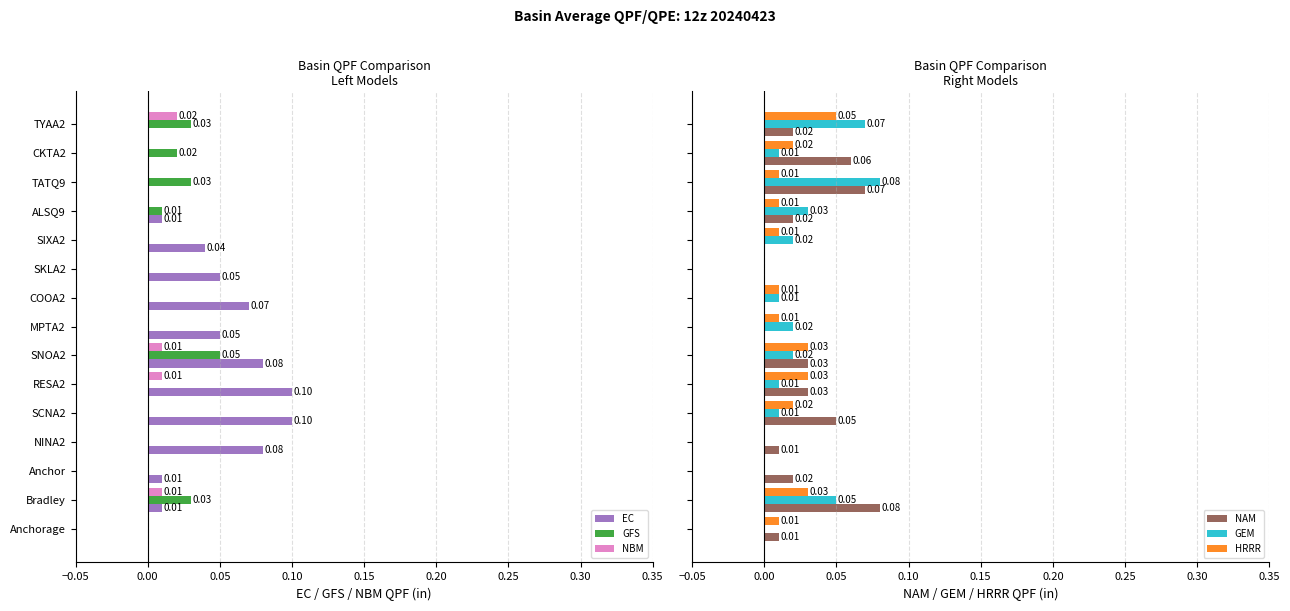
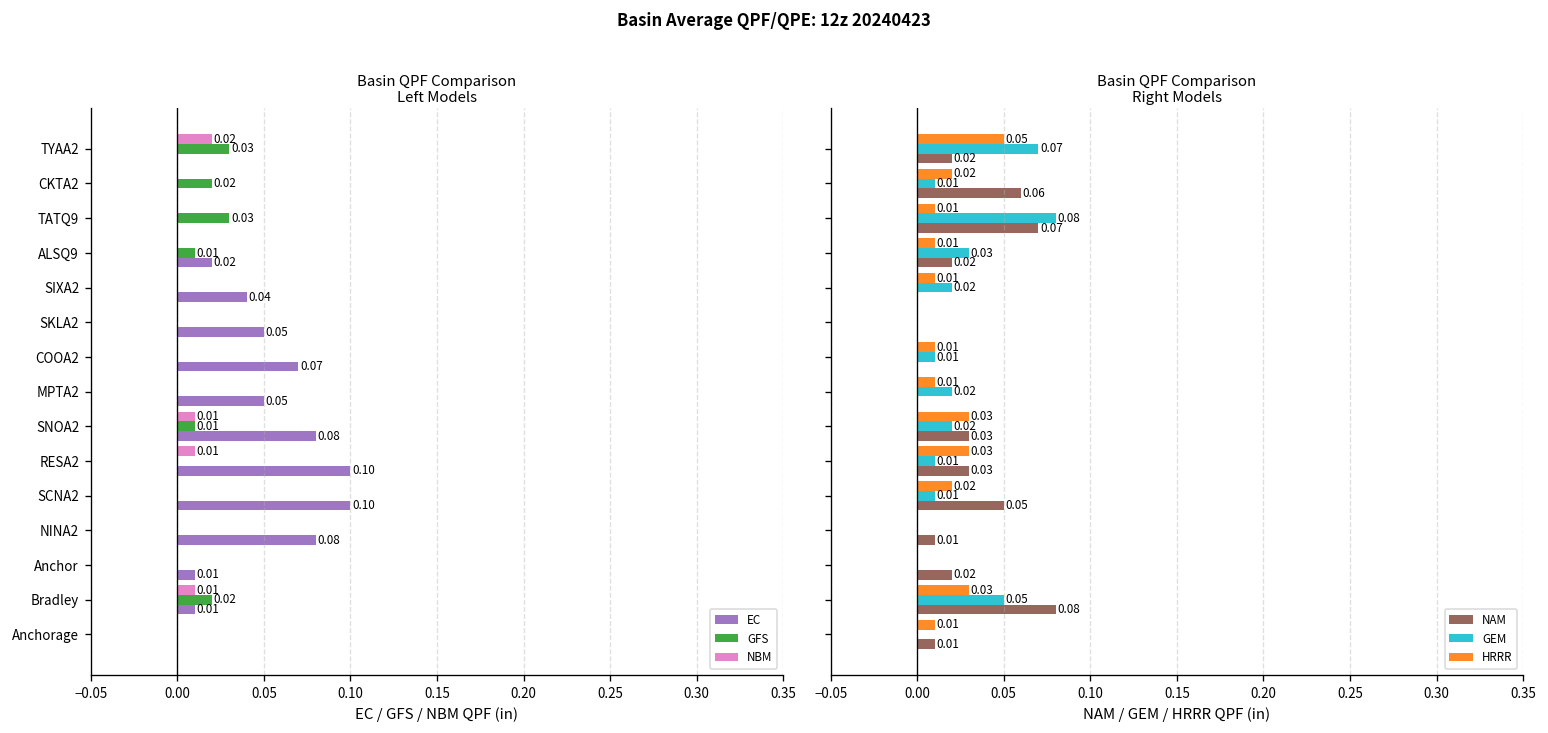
  {
    "Basin QPF Comparison Left Models": {
      "EC": {
-       "ALSQ9": 0.01,
+       "ALSQ9": 0.02,
        "SIXA2": 0.04,
        "SKLA2": 0.05,
        "COOA2": 0.07,
        "MPTA2": 0.05,
        "SNOA2": 0.08,
        "RESA2": 0.10,
        "SCNA2": 0.10,
        "NINA2": 0.08,
        "Anchor": 0.01,
        "Bradley": 0.01
      },
      "GFS": {
        "TYAA2": 0.03,
        "CKTA2": 0.02,
        "TATQ9": 0.03,
        "ALSQ9": 0.01,
-       "SNOA2": 0.05,
-       "Bradley": 0.03
+       "SNOA2": 0.01,
+       "Bradley": 0.02
      },
      "NBM": {
        "TYAA2": 0.02,
        "RESA2": 0.01,
        "Bradley": 0.01
      }
    }
  }
